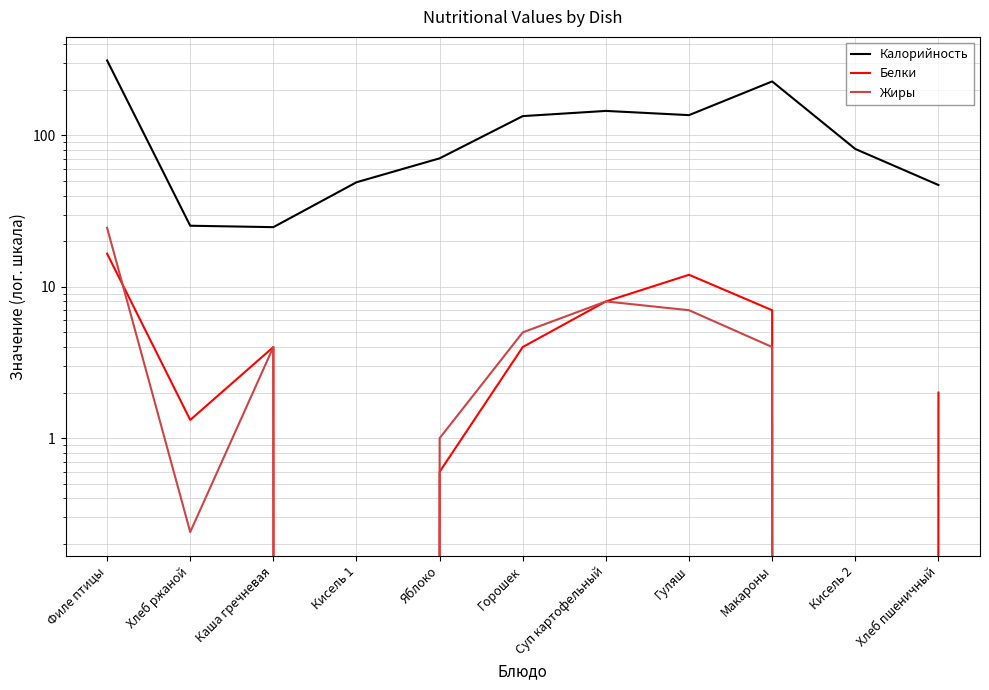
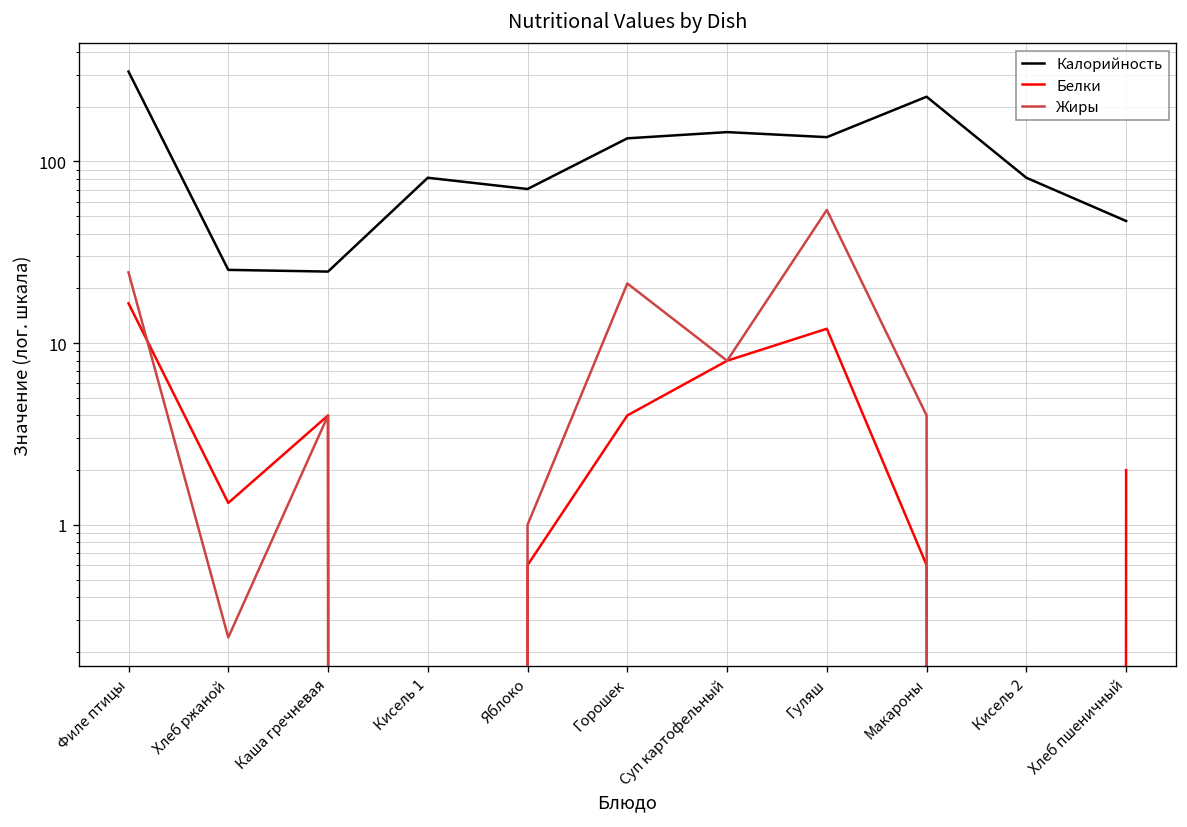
  {
    "Калорийность": {
      "Филе птицы": 310,
      "Хлеб ржаной": 25,
      "Каша гречневая": 25,
-     "Кисель 1": 49,
+     "Кисель 1": 80,
      "Яблоко": 70,
      "Горошек": 130,
      "Суп картофельный": 150,
      "Гуляш": 140,
      "Макароны": 230,
      "Кисель 2": 80,
      "Хлеб пшеничный": 47
    },
    "Белки": {
      "Филе птицы": 17,
      "Хлеб ржаной": 1.3,
      "Яблоко": 0.6,
      "Горошек": 4.0,
      "Гуляш": 12,
-     "Макароны": 7,
+     "Макароны": 0.6,
      "Хлеб пшеничный": 2.0
    },
    "Жиры": {
      "Филе птицы": 25,
      "Хлеб ржаной": 0.24,
      "Яблоко": 1.0,
-     "Горошек": 5.0,
-     "Гуляш": 7,
+     "Горошек": 21,
+     "Гуляш": 54,
      "Макароны": 4.0
    }
  }
